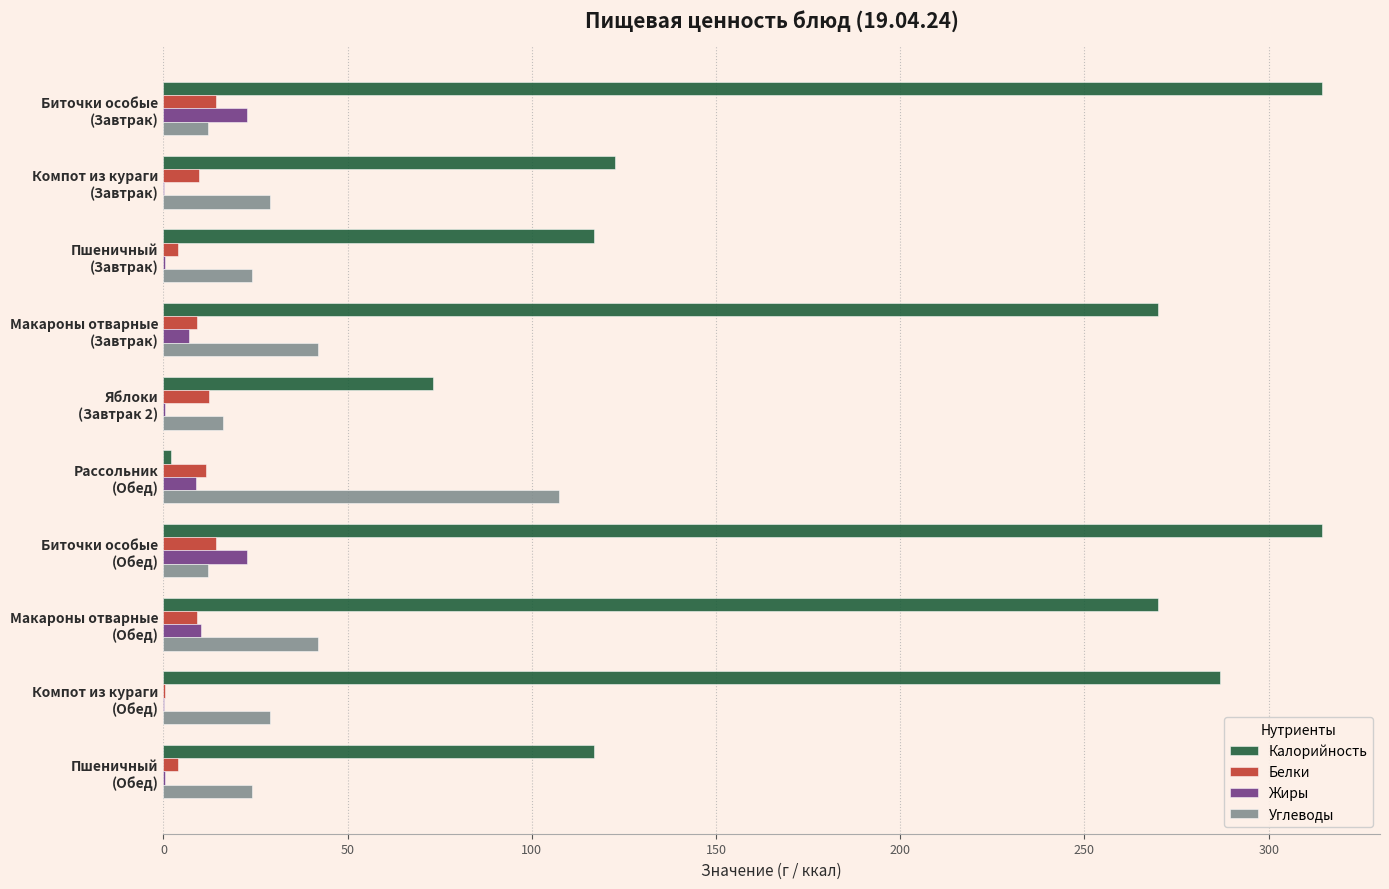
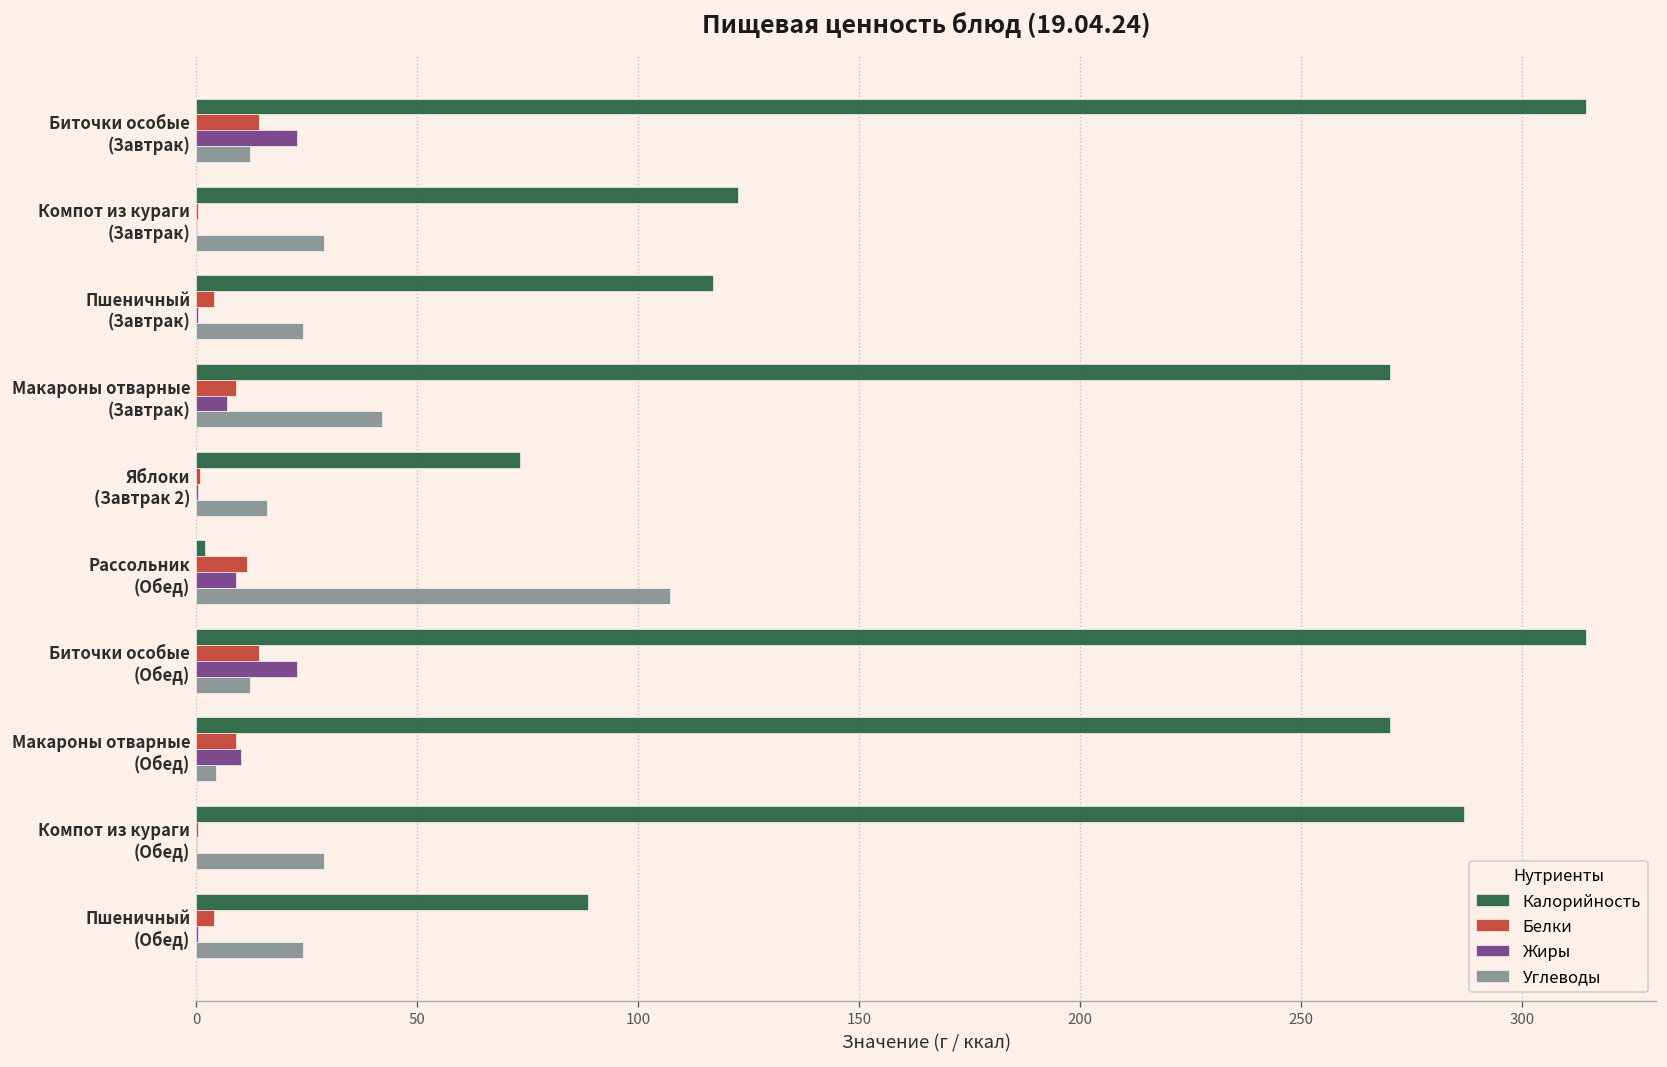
  {
    "Калорийность": {
      "Биточки особые (Завтрак)": 315,
      "Компот из кураги (Завтрак)": 123,
      "Пшеничный (Завтрак)": 117,
      "Макароны отварные (Завтрак)": 270,
      "Яблоки (Завтрак 2)": 73,
      "Рассольник (Обед)": 2,
      "Биточки особые (Обед)": 315,
      "Макароны отварные (Обед)": 270,
      "Компот из кураги (Обед)": 287,
-     "Пшеничный (Обед)": 117
+     "Пшеничный (Обед)": 89
    },
    "Белки": {
      "Биточки особые (Завтрак)": 14,
-     "Компот из кураги (Завтрак)": 10,
+     "Компот из кураги (Завтрак)": 1,
      "Пшеничный (Завтрак)": 4,
      "Макароны отварные (Завтрак)": 9,
-     "Яблоки (Завтрак 2)": 12,
+     "Яблоки (Завтрак 2)": 1,
      "Рассольник (Обед)": 12,
      "Биточки особые (Обед)": 14,
      "Макароны отварные (Обед)": 9,
      "Пшеничный (Обед)": 4
    },
    "Жиры": {
      "Биточки особые (Завтрак)": 23,
      "Макароны отварные (Завтрак)": 7,
      "Рассольник (Обед)": 9,
      "Биточки особые (Обед)": 23,
      "Макароны отварные (Обед)": 10
    },
    "Углеводы": {
      "Биточки особые (Завтрак)": 12,
      "Компот из кураги (Завтрак)": 29,
      "Пшеничный (Завтрак)": 24,
      "Макароны отварные (Завтрак)": 42,
      "Яблоки (Завтрак 2)": 16,
      "Рассольник (Обед)": 107,
      "Биточки особые (Обед)": 12,
-     "Макароны отварные (Обед)": 42,
+     "Макароны отварные (Обед)": 4,
      "Компот из кураги (Обед)": 29,
      "Пшеничный (Обед)": 24
    }
  }
